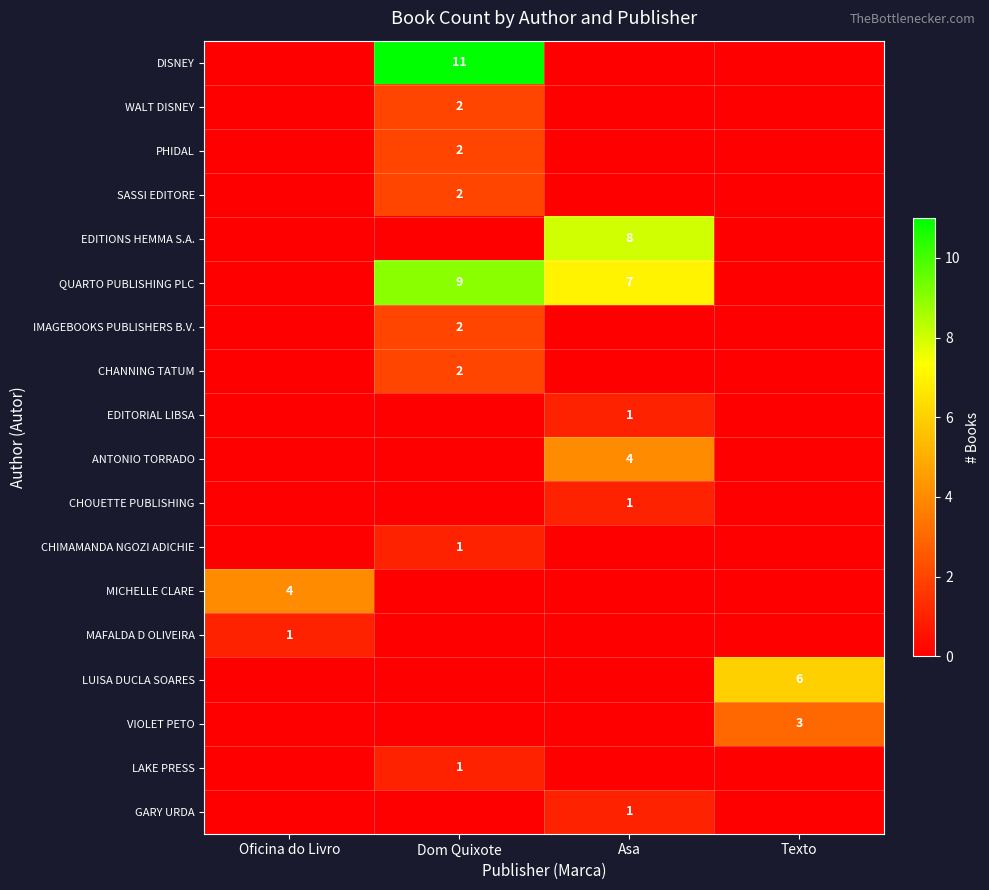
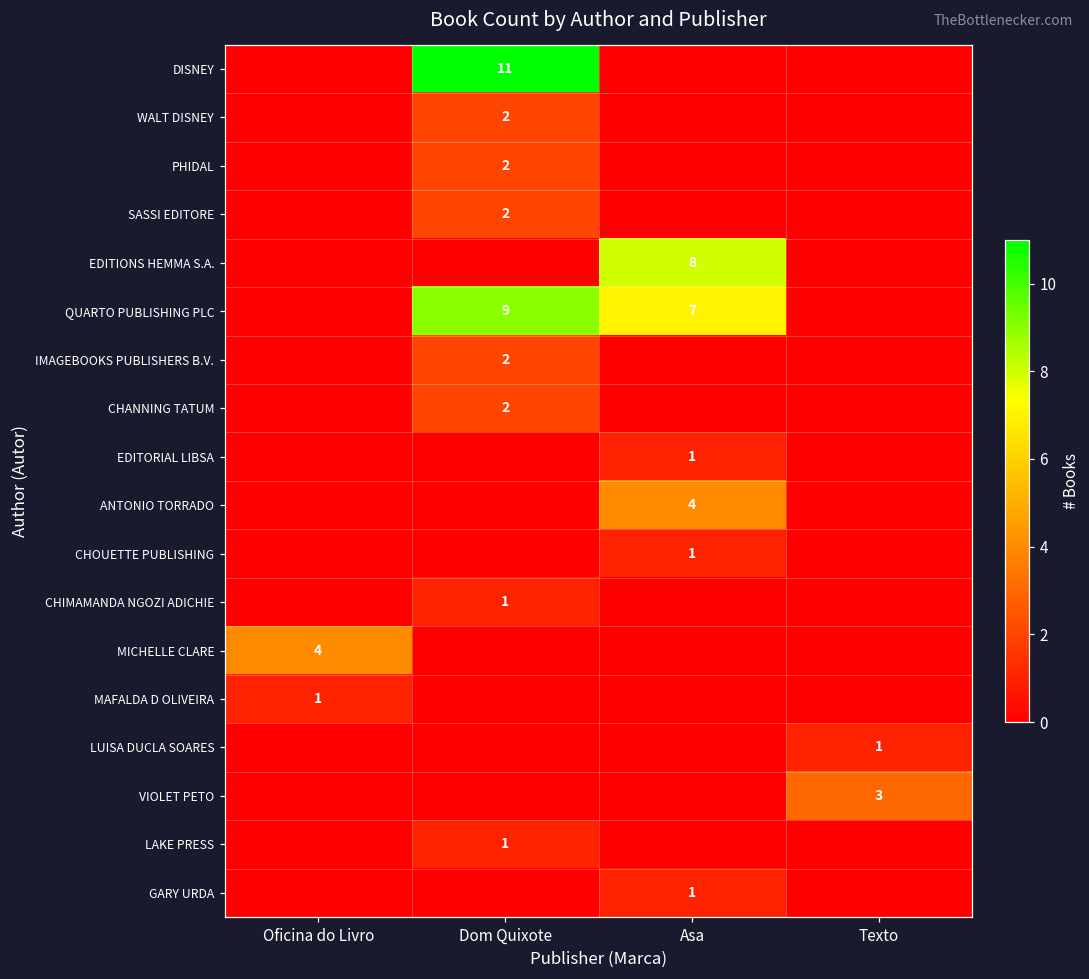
  {
    "DISNEY": {
      "Dom Quixote": 11
    },
    "WALT DISNEY": {
      "Dom Quixote": 2
    },
    "PHIDAL": {
      "Dom Quixote": 2
    },
    "SASSI EDITORE": {
      "Dom Quixote": 2
    },
    "EDITIONS HEMMA S.A.": {
      "Asa": 8
    },
    "QUARTO PUBLISHING PLC": {
      "Dom Quixote": 9,
      "Asa": 7
    },
    "IMAGEBOOKS PUBLISHERS B.V.": {
      "Dom Quixote": 2
    },
    "CHANNING TATUM": {
      "Dom Quixote": 2
    },
    "EDITORIAL LIBSA": {
      "Asa": 1
    },
    "ANTONIO TORRADO": {
      "Asa": 4
    },
    "CHOUETTE PUBLISHING": {
      "Asa": 1
    },
    "CHIMAMANDA NGOZI ADICHIE": {
      "Dom Quixote": 1
    },
    "MICHELLE CLARE": {
      "Oficina do Livro": 4
    },
    "MAFALDA D OLIVEIRA": {
      "Oficina do Livro": 1
    },
    "LUISA DUCLA SOARES": {
-     "Texto": 6
+     "Texto": 1
    },
    "VIOLET PETO": {
      "Texto": 3
    },
    "LAKE PRESS": {
      "Dom Quixote": 1
    },
    "GARY URDA": {
      "Asa": 1
    }
  }
